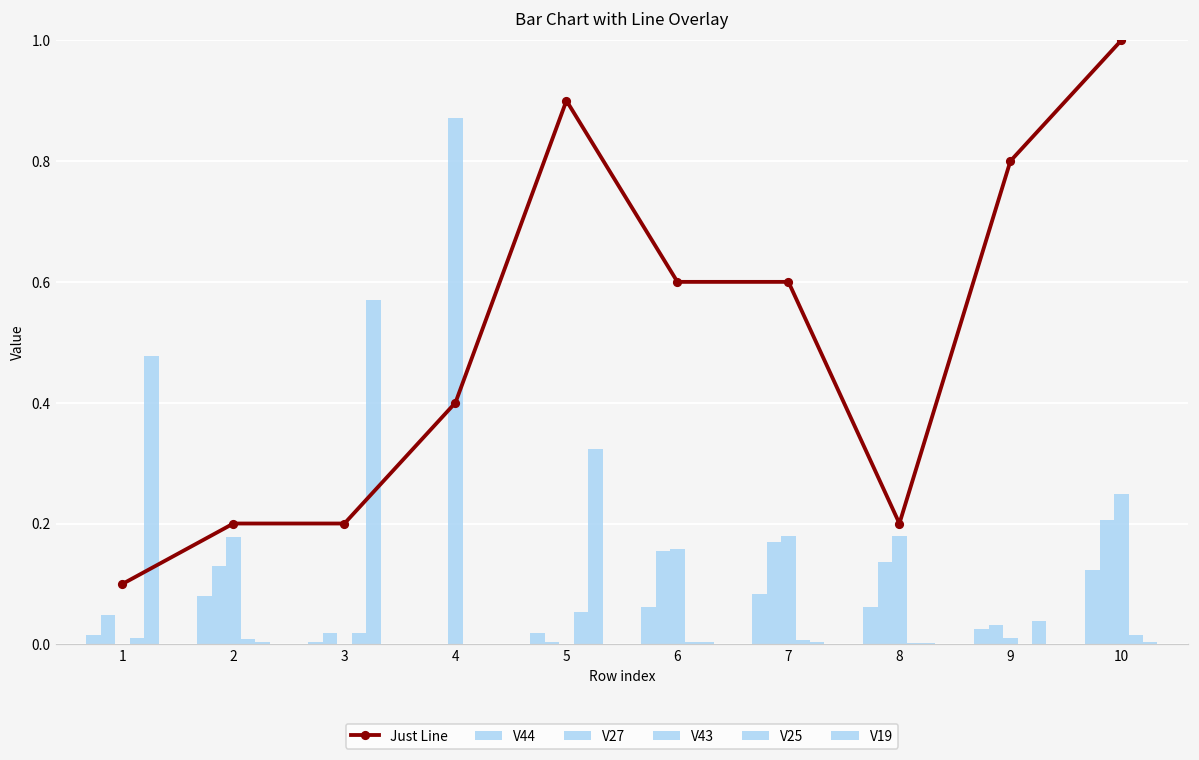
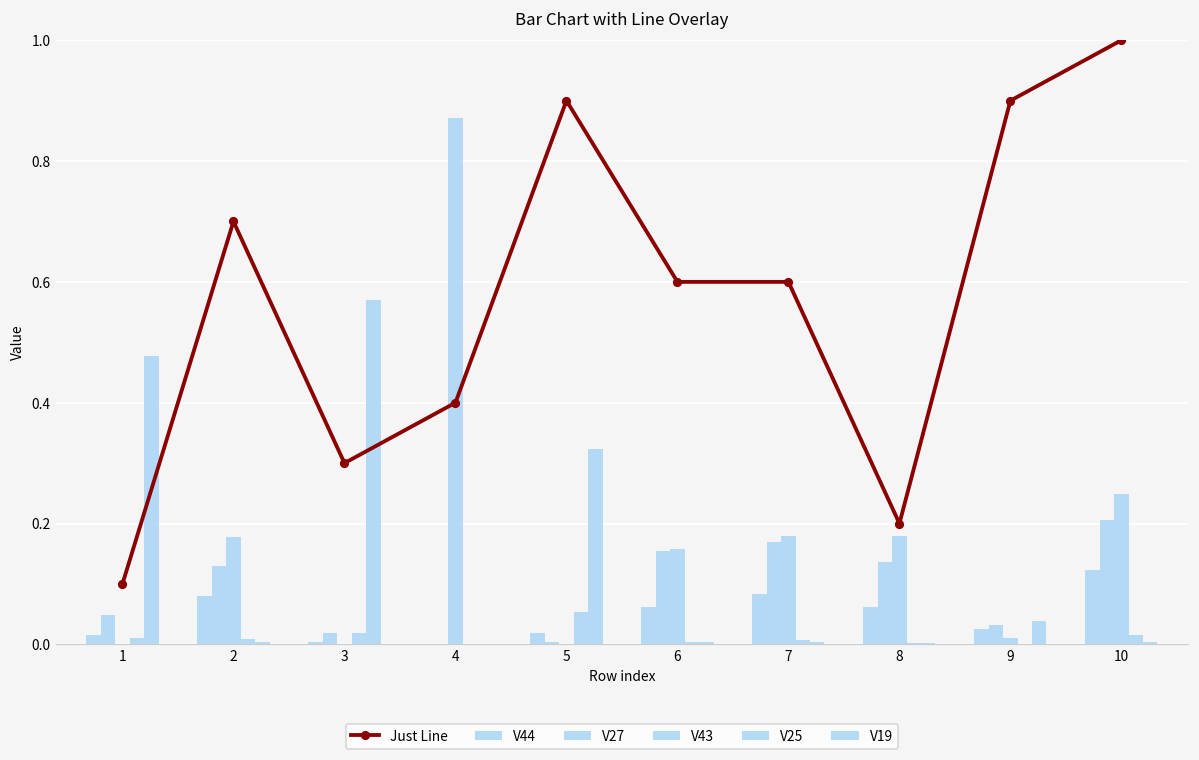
  {
    "Just Line": {
      "1": 0.10,
-     "2": 0.20,
-     "3": 0.20,
+     "2": 0.70,
+     "3": 0.30,
      "4": 0.40,
      "5": 0.90,
      "6": 0.60,
      "7": 0.60,
      "8": 0.20,
-     "9": 0.80,
+     "9": 0.90,
      "10": 1.00
    }
  }
